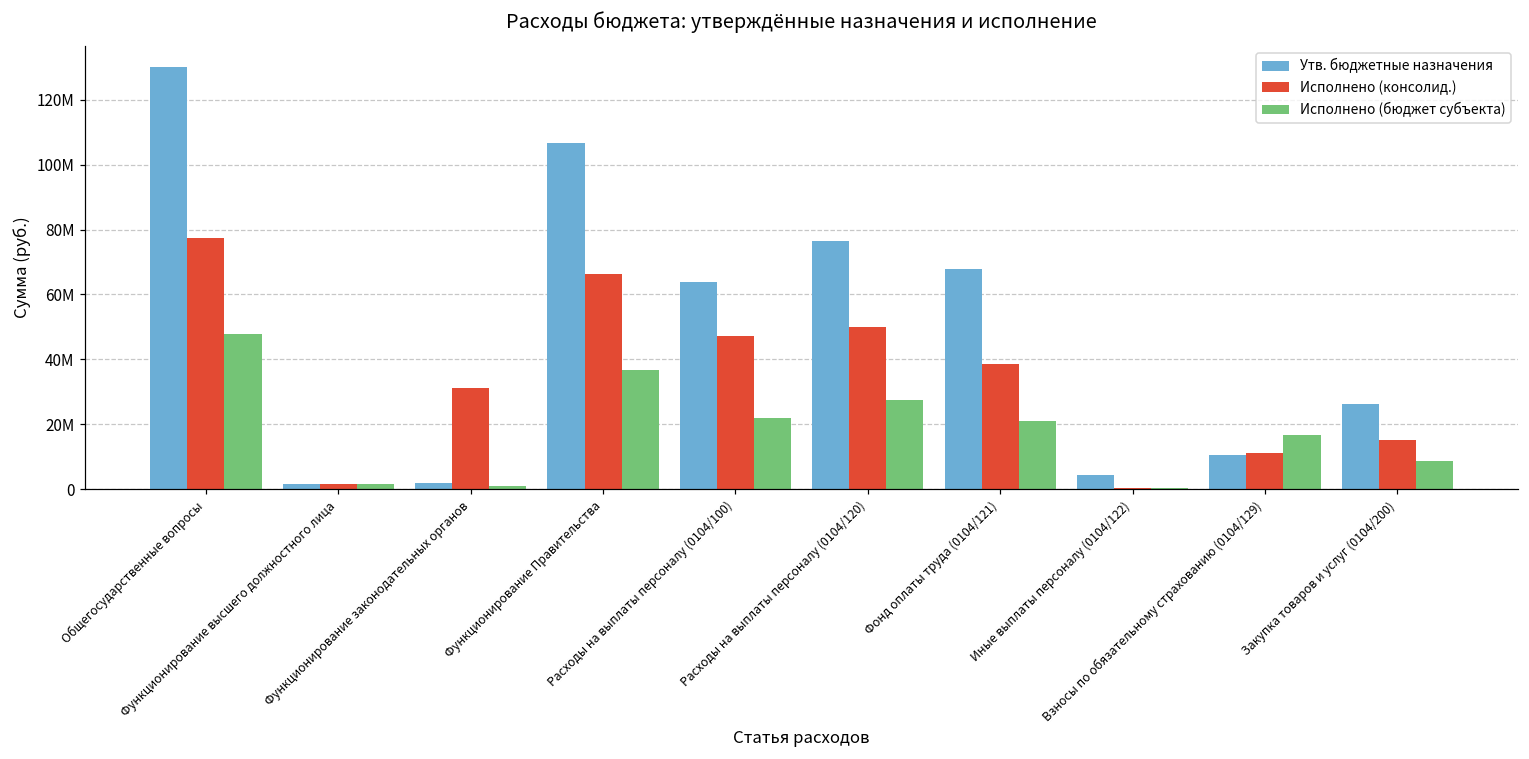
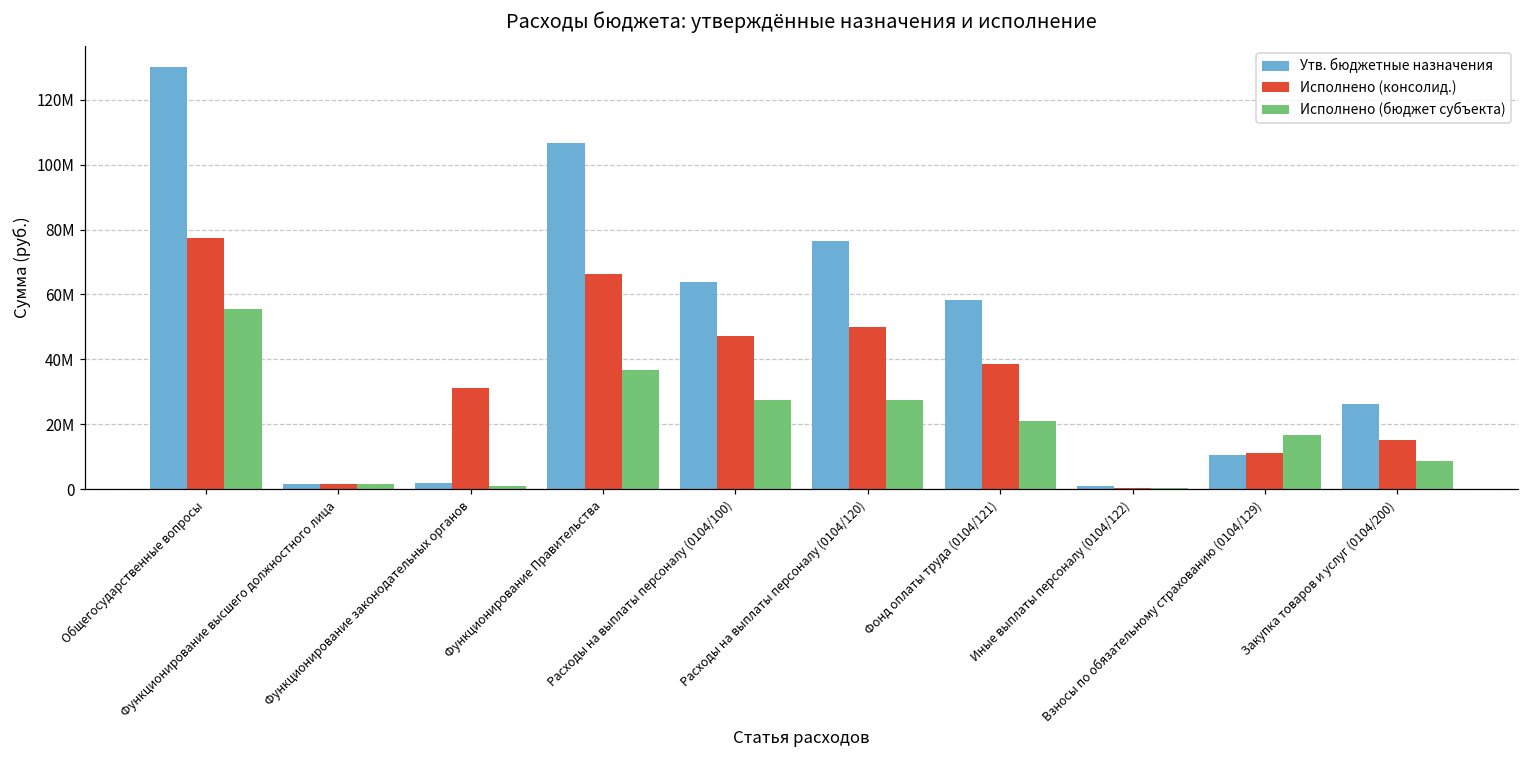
  {
    "Утв. бюджетные назначения": {
      "Общегосударственные вопросы": 130000000,
      "Функционирование высшего должностного лица": 2000000,
      "Функционирование законодательных органов": 2000000,
      "Функционирование Правительства": 107000000,
      "Расходы на выплаты персоналу (0104/100)": 64000000,
      "Расходы на выплаты персоналу (0104/120)": 76000000,
-     "Фонд оплаты труда (0104/121)": 68000000,
-     "Иные выплаты персоналу (0104/122)": 4000000,
+     "Фонд оплаты труда (0104/121)": 58000000,
+     "Иные выплаты персоналу (0104/122)": 1000000,
      "Взносы по обязательному страхованию (0104/129)": 11000000,
      "Закупка товаров и услуг (0104/200)": 26000000
    },
    "Исполнено (консолид.)": {
      "Общегосударственные вопросы": 77000000,
      "Функционирование высшего должностного лица": 2000000,
      "Функционирование законодательных органов": 31000000,
      "Функционирование Правительства": 66000000,
      "Расходы на выплаты персоналу (0104/100)": 47000000,
      "Расходы на выплаты персоналу (0104/120)": 50000000,
      "Фонд оплаты труда (0104/121)": 39000000,
      "Взносы по обязательному страхованию (0104/129)": 11000000,
      "Закупка товаров и услуг (0104/200)": 15000000
    },
    "Исполнено (бюджет субъекта)": {
-     "Общегосударственные вопросы": 48000000,
+     "Общегосударственные вопросы": 56000000,
      "Функционирование высшего должностного лица": 2000000,
      "Функционирование законодательных органов": 1000000,
      "Функционирование Правительства": 37000000,
-     "Расходы на выплаты персоналу (0104/100)": 22000000,
+     "Расходы на выплаты персоналу (0104/100)": 27000000,
      "Расходы на выплаты персоналу (0104/120)": 27000000,
      "Фонд оплаты труда (0104/121)": 21000000,
      "Взносы по обязательному страхованию (0104/129)": 17000000,
      "Закупка товаров и услуг (0104/200)": 9000000
    }
  }
